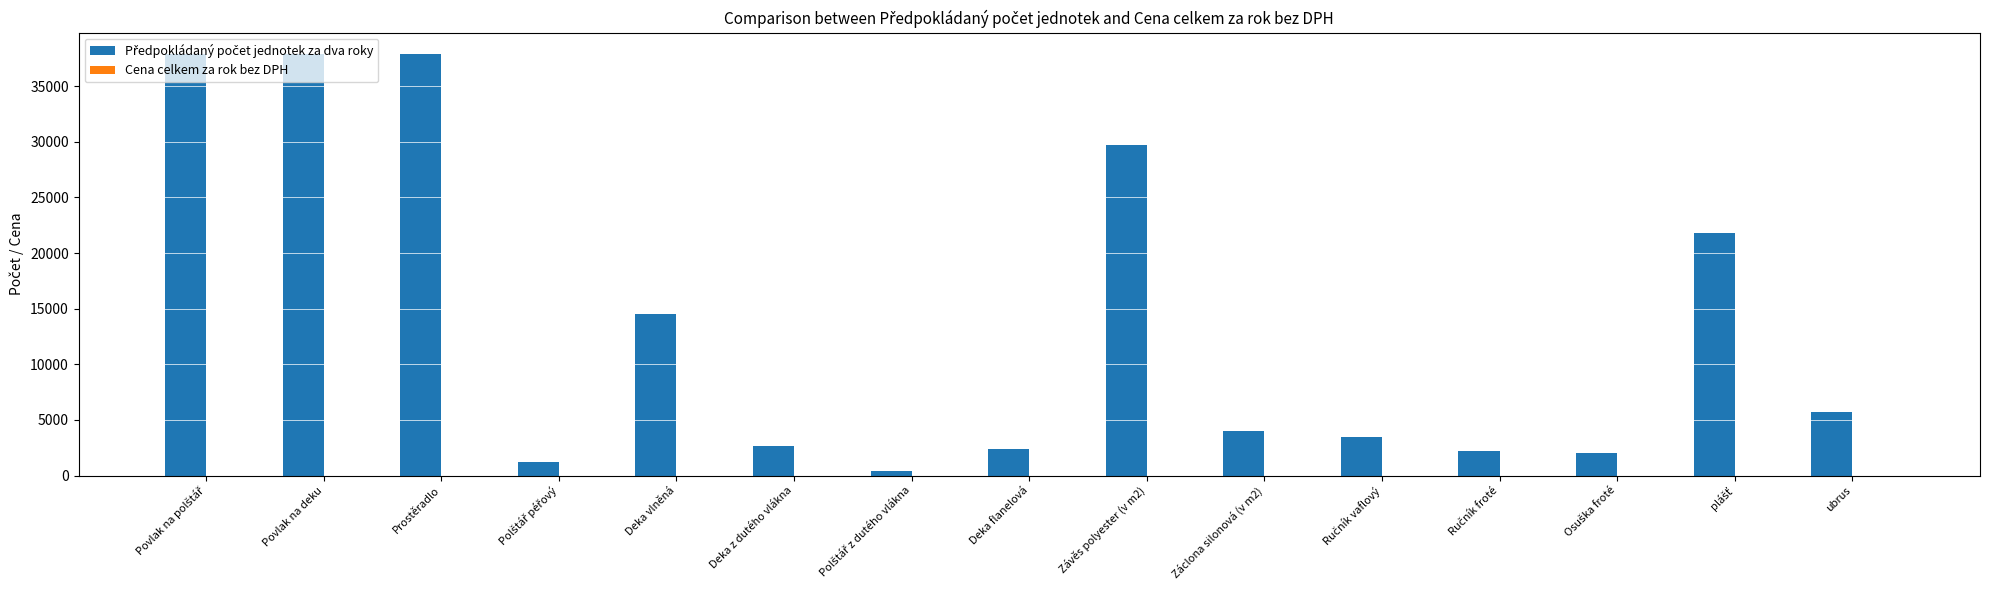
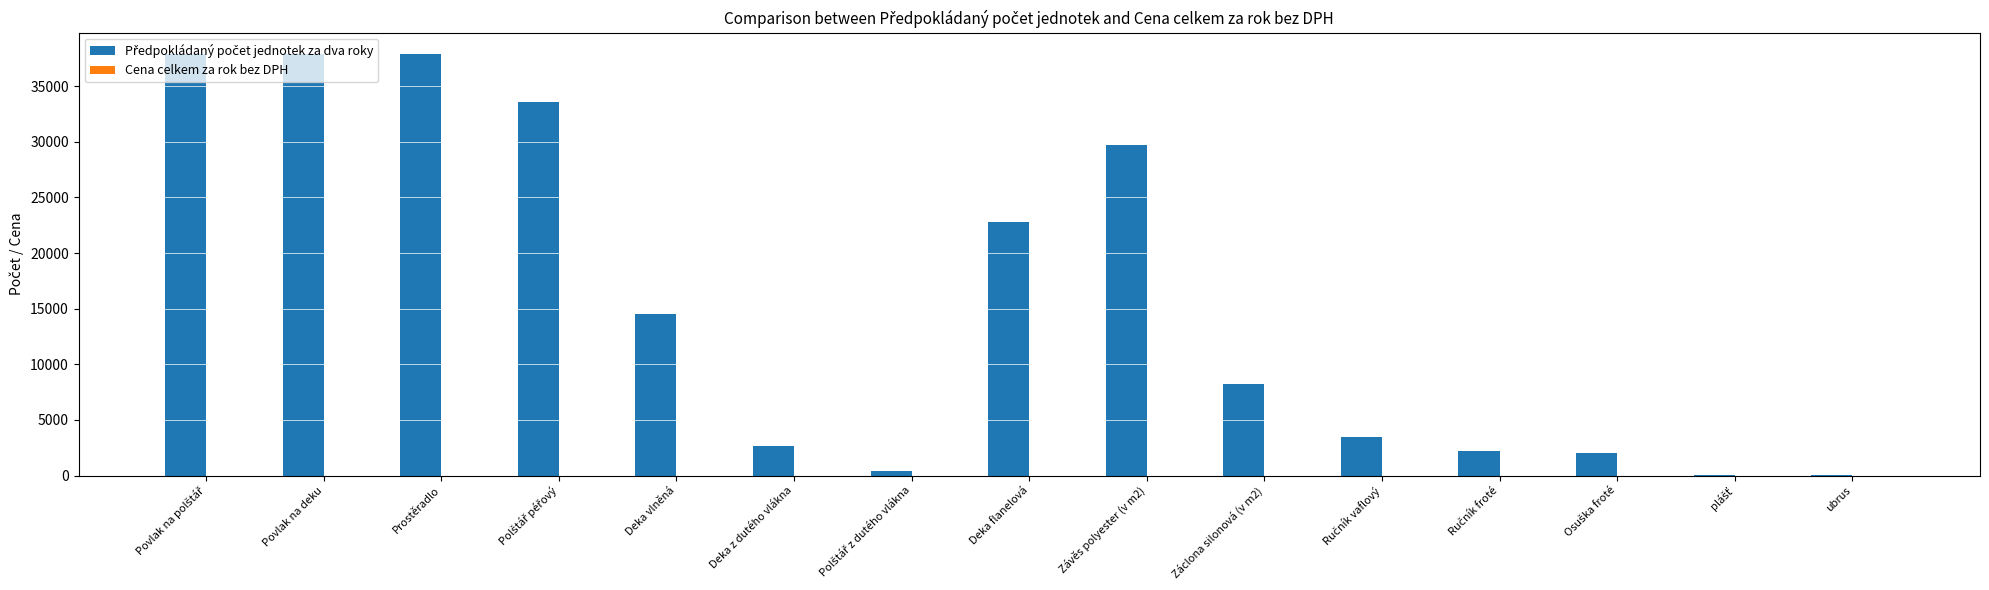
  {
    "Předpokládaný počet jednotek za dva roky": {
      "Prostěradlo": 37900,
-     "Polštář péřový": 1200,
+     "Polštář péřový": 33600,
      "Deka vlněná": 14500,
      "Deka z dutého vlákna": 2600,
      "Polštář z dutého vlákna": 400,
-     "Deka flanelová": 2400,
+     "Deka flanelová": 22800,
      "Závěs polyester (v m2)": 29700,
-     "Záclona silonová (v m2)": 4000,
+     "Záclona silonová (v m2)": 8300,
      "Ručník vaflový": 3500,
      "Ručník froté": 2200,
      "Osuška froté": 2000,
-     "plášť": 21800,
-     "ubrus": 5700
+     "plášť": 0,
+     "ubrus": 0
    },
    "Cena celkem za rok bez DPH": {
      "Povlak na polštář": 0,
      "Povlak na deku": 0,
      "Prostěradlo": 0,
      "Polštář péřový": 0,
      "Deka vlněná": 0,
      "Deka z dutého vlákna": 0,
      "Polštář z dutého vlákna": 0,
      "Deka flanelová": 0,
      "Závěs polyester (v m2)": 0,
      "Záclona silonová (v m2)": 0,
      "Ručník vaflový": 0,
      "Ručník froté": 0,
      "Osuška froté": 0,
      "plášť": 0,
      "ubrus": 0
    }
  }
